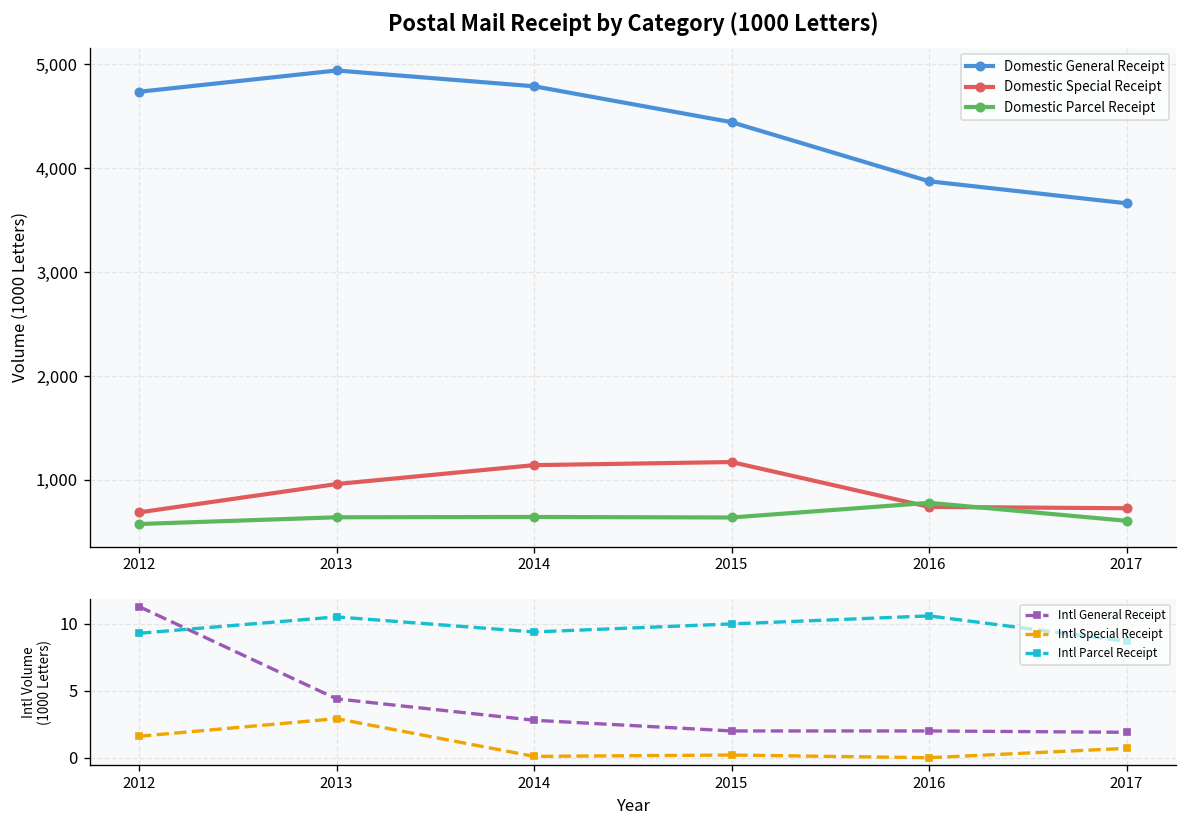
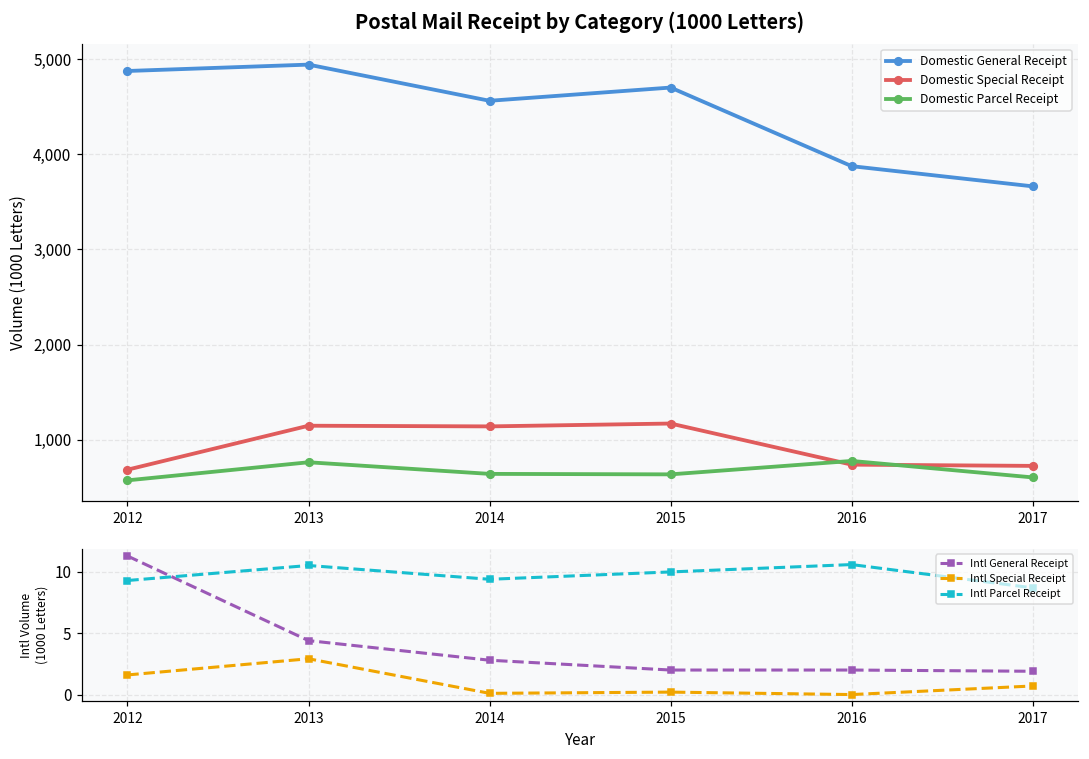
  {
    "Postal Mail Receipt by Category (1000 Letters)": {
      "Domestic General Receipt": {
-       "2012": "4,700",
+       "2012": "4,900",
        "2013": "4,900",
-       "2014": "4,800",
-       "2015": "4,400",
+       "2014": "4,600",
+       "2015": "4,700",
        "2016": "3,900",
        "2017": "3,700"
      },
      "Domestic Special Receipt": {
        "2012": "700",
-       "2013": "1,000",
+       "2013": "1,100",
        "2014": "1,100",
        "2015": "1,200",
        "2016": "700",
        "2017": "700"
      },
      "Domestic Parcel Receipt": {
        "2012": "600",
-       "2013": "600",
+       "2013": "800",
        "2014": "600",
        "2015": "600",
        "2016": "800",
        "2017": "600"
      }
    }
  }
